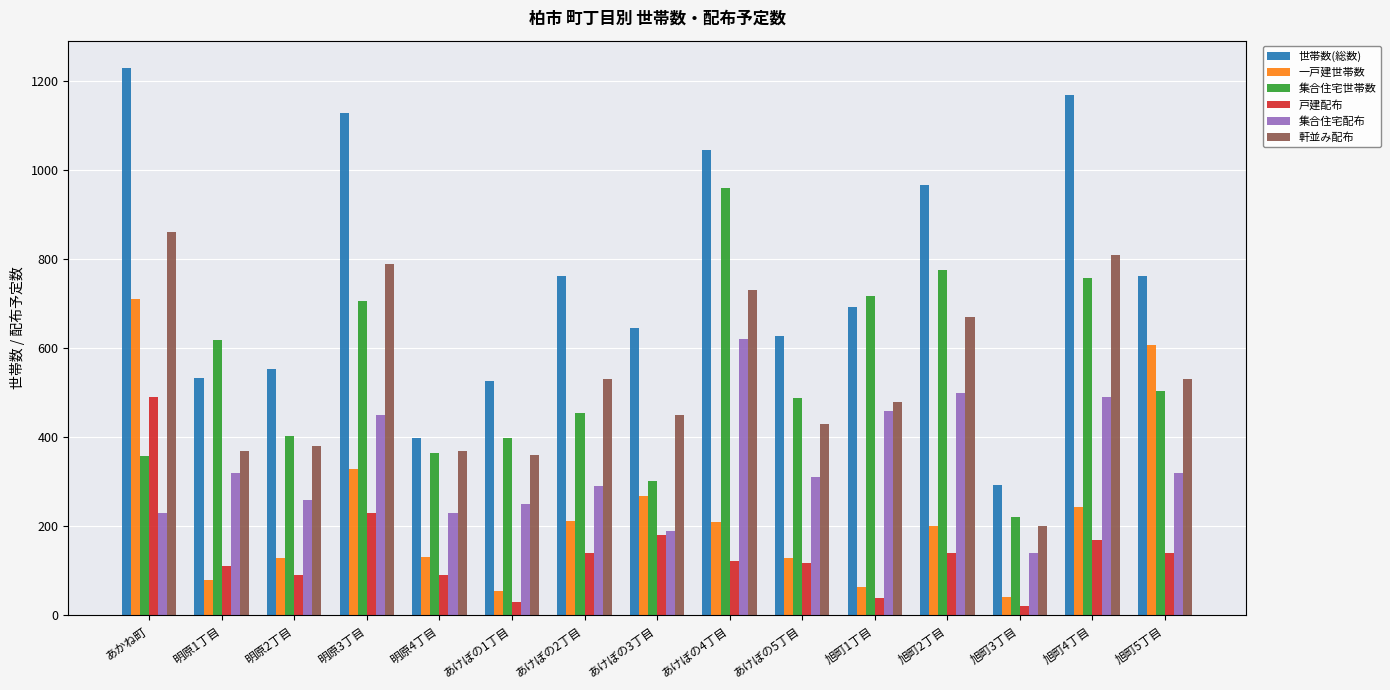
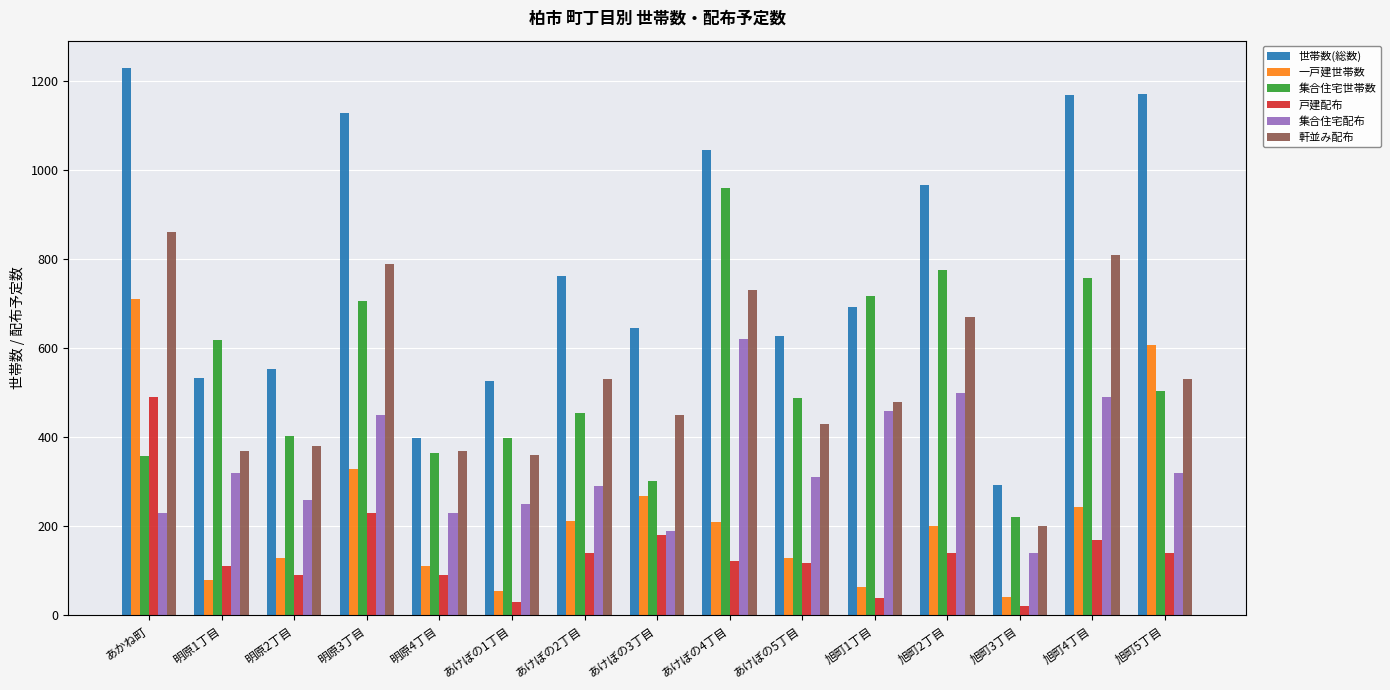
  {
    "世帯数(総数)": {
      "あかね町": 1230,
      "明原1丁目": 530,
      "明原2丁目": 550,
      "明原3丁目": 1130,
      "明原4丁目": 400,
      "あけぼの1丁目": 530,
      "あけぼの2丁目": 760,
      "あけぼの3丁目": 650,
      "あけぼの4丁目": 1050,
      "あけぼの5丁目": 630,
      "旭町1丁目": 690,
      "旭町2丁目": 970,
      "旭町3丁目": 290,
      "旭町4丁目": 1170,
-     "旭町5丁目": 760
+     "旭町5丁目": 1170
    },
    "一戸建世帯数": {
      "あかね町": 710,
      "明原1丁目": 80,
      "明原2丁目": 130,
      "明原3丁目": 330,
-     "明原4丁目": 130,
+     "明原4丁目": 110,
      "あけぼの1丁目": 60,
      "あけぼの2丁目": 210,
      "あけぼの3丁目": 270,
      "あけぼの4丁目": 210,
      "あけぼの5丁目": 130,
      "旭町1丁目": 60,
      "旭町2丁目": 200,
      "旭町3丁目": 40,
      "旭町4丁目": 240,
      "旭町5丁目": 610
    },
    "集合住宅世帯数": {
      "あかね町": 360,
      "明原1丁目": 620,
      "明原2丁目": 400,
      "明原3丁目": 710,
      "明原4丁目": 370,
      "あけぼの1丁目": 400,
      "あけぼの2丁目": 450,
      "あけぼの3丁目": 300,
      "あけぼの4丁目": 960,
      "あけぼの5丁目": 490,
      "旭町1丁目": 720,
      "旭町2丁目": 780,
      "旭町3丁目": 220,
      "旭町4丁目": 760,
      "旭町5丁目": 500
    },
    "戸建配布": {
      "あかね町": 490,
      "明原1丁目": 110,
      "明原2丁目": 90,
      "明原3丁目": 230,
      "明原4丁目": 90,
      "あけぼの1丁目": 30,
      "あけぼの2丁目": 140,
      "あけぼの3丁目": 180,
      "あけぼの4丁目": 120,
      "あけぼの5丁目": 120,
      "旭町1丁目": 40,
      "旭町2丁目": 140,
      "旭町3丁目": 20,
      "旭町4丁目": 170,
      "旭町5丁目": 140
    },
    "集合住宅配布": {
      "あかね町": 230,
      "明原1丁目": 320,
      "明原2丁目": 260,
      "明原3丁目": 450,
      "明原4丁目": 230,
      "あけぼの1丁目": 250,
      "あけぼの2丁目": 290,
      "あけぼの3丁目": 190,
      "あけぼの4丁目": 620,
      "あけぼの5丁目": 310,
      "旭町1丁目": 460,
      "旭町2丁目": 500,
      "旭町3丁目": 140,
      "旭町4丁目": 490,
      "旭町5丁目": 320
    },
    "軒並み配布": {
      "あかね町": 860,
      "明原1丁目": 370,
      "明原2丁目": 380,
      "明原3丁目": 790,
      "明原4丁目": 370,
      "あけぼの1丁目": 360,
      "あけぼの2丁目": 530,
      "あけぼの3丁目": 450,
      "あけぼの4丁目": 730,
      "あけぼの5丁目": 430,
      "旭町1丁目": 480,
      "旭町2丁目": 670,
      "旭町3丁目": 200,
      "旭町4丁目": 810,
      "旭町5丁目": 530
    }
  }
